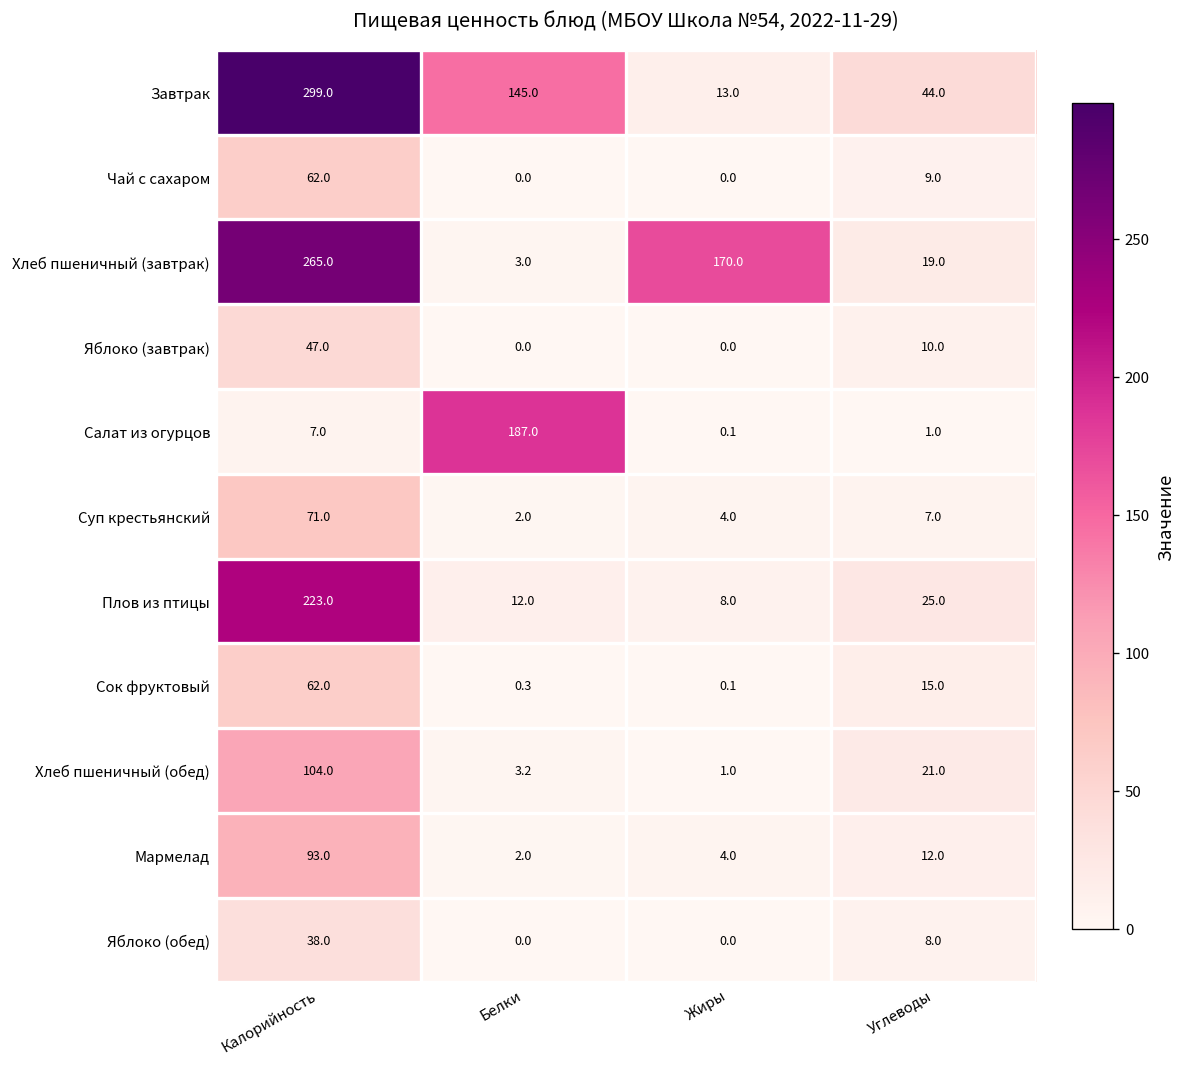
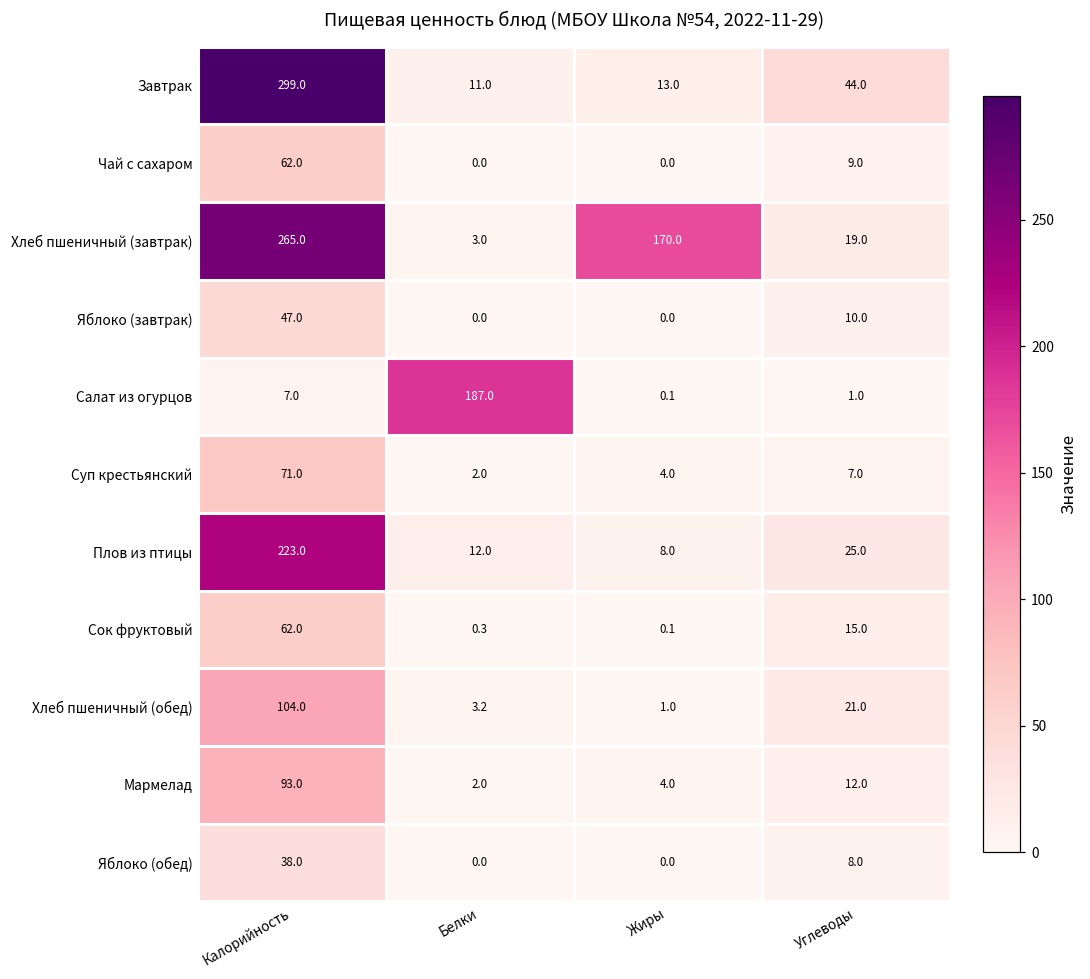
  {
    "Завтрак": {
      "Калорийность": 299.0,
-     "Белки": 145.0,
+     "Белки": 11.0,
      "Жиры": 13.0,
      "Углеводы": 44.0
    },
    "Чай с сахаром": {
      "Калорийность": 62.0,
      "Белки": 0.0,
      "Жиры": 0.0,
      "Углеводы": 9.0
    },
    "Хлеб пшеничный (завтрак)": {
      "Калорийность": 265.0,
      "Белки": 3.0,
      "Жиры": 170.0,
      "Углеводы": 19.0
    },
    "Яблоко (завтрак)": {
      "Калорийность": 47.0,
      "Белки": 0.0,
      "Жиры": 0.0,
      "Углеводы": 10.0
    },
    "Салат из огурцов": {
      "Калорийность": 7.0,
      "Белки": 187.0,
      "Жиры": 0.1,
      "Углеводы": 1.0
    },
    "Суп крестьянский": {
      "Калорийность": 71.0,
      "Белки": 2.0,
      "Жиры": 4.0,
      "Углеводы": 7.0
    },
    "Плов из птицы": {
      "Калорийность": 223.0,
      "Белки": 12.0,
      "Жиры": 8.0,
      "Углеводы": 25.0
    },
    "Сок фруктовый": {
      "Калорийность": 62.0,
      "Белки": 0.3,
      "Жиры": 0.1,
      "Углеводы": 15.0
    },
    "Хлеб пшеничный (обед)": {
      "Калорийность": 104.0,
      "Белки": 3.2,
      "Жиры": 1.0,
      "Углеводы": 21.0
    },
    "Мармелад": {
      "Калорийность": 93.0,
      "Белки": 2.0,
      "Жиры": 4.0,
      "Углеводы": 12.0
    },
    "Яблоко (обед)": {
      "Калорийность": 38.0,
      "Белки": 0.0,
      "Жиры": 0.0,
      "Углеводы": 8.0
    }
  }
